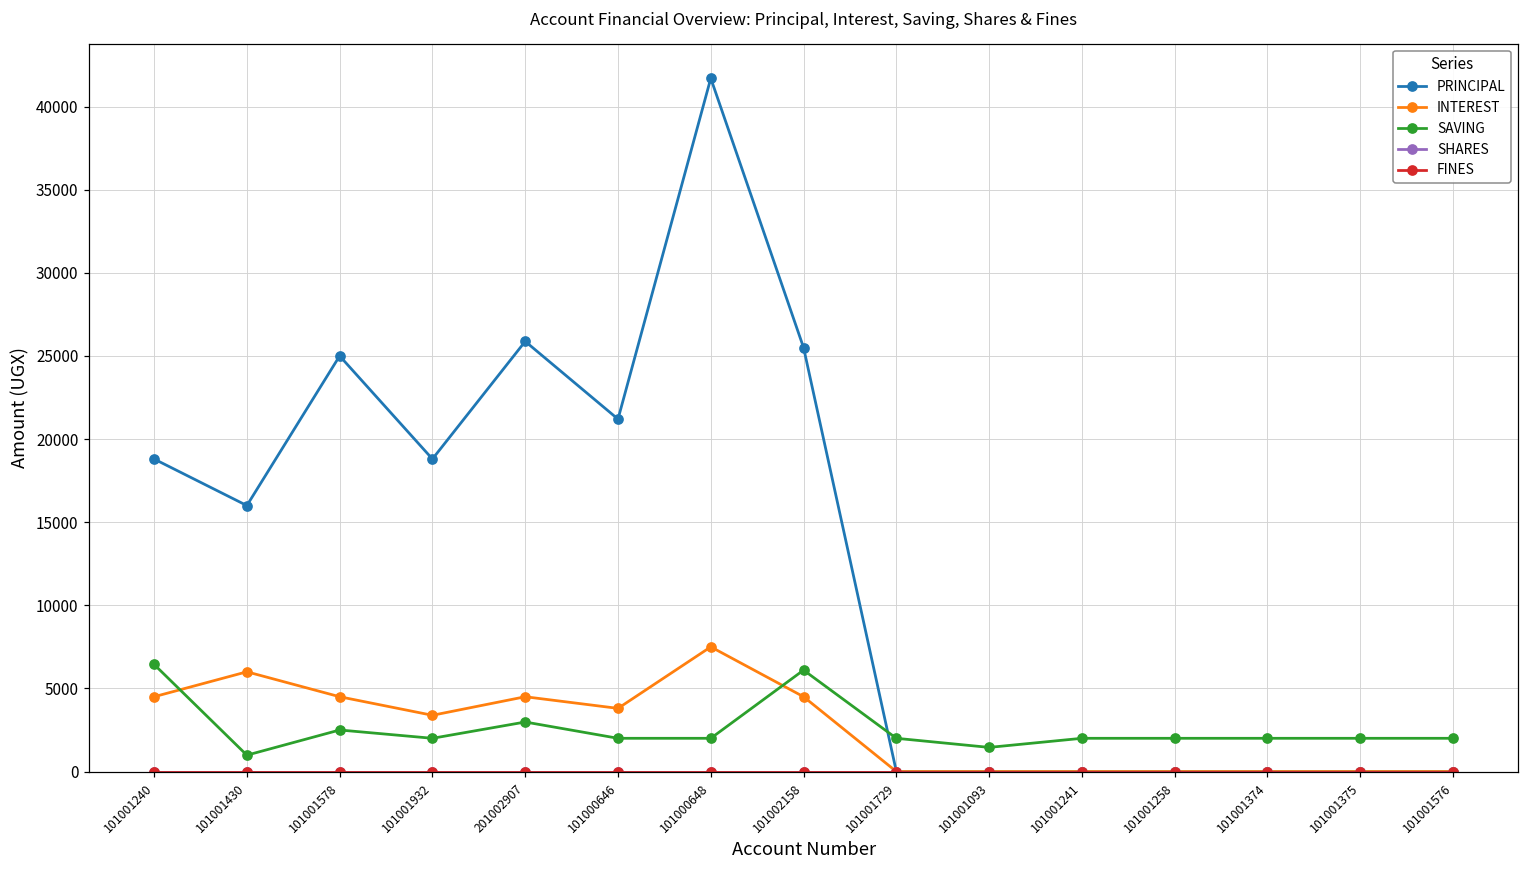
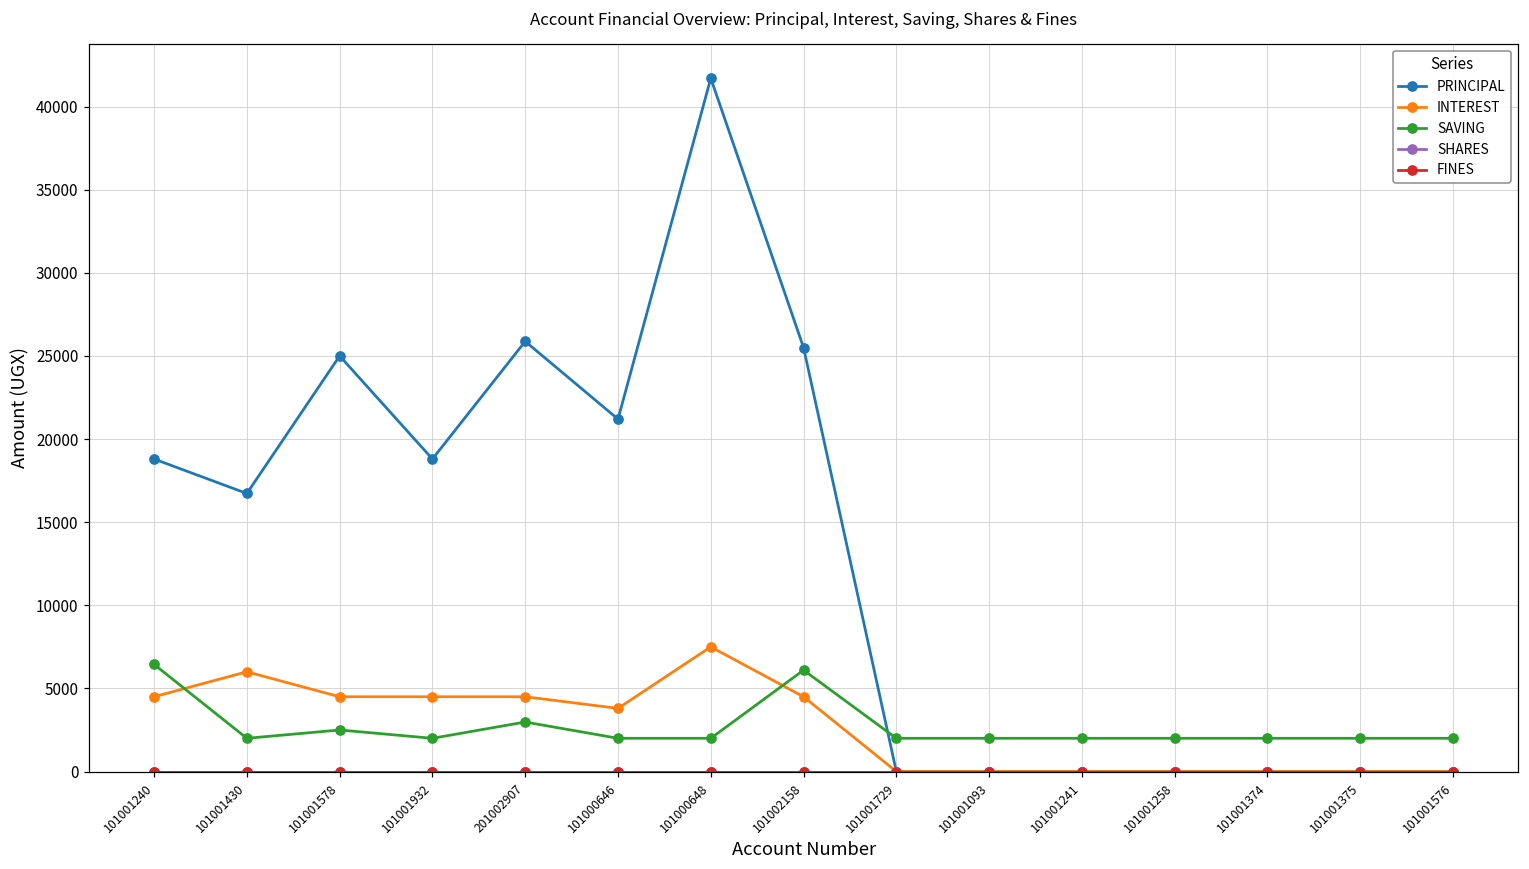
  {
    "PRINCIPAL": {
      "101001240": 18800,
-     "101001430": 16000,
+     "101001430": 16700,
      "101001578": 25000,
      "101001932": 18800,
      "201002907": 25900,
      "101000646": 21200,
      "101000648": 41700,
      "101002158": 25500
    },
    "INTEREST": {
      "101001240": 4500,
      "101001430": 6000,
      "101001578": 4500,
-     "101001932": 3400,
+     "101001932": 4500,
      "201002907": 4500,
      "101000646": 3800,
      "101000648": 7500,
      "101002158": 4500
    },
    "SAVING": {
      "101001240": 6400,
-     "101001430": 1000,
+     "101001430": 2000,
      "101001578": 2500,
      "101001932": 2000,
      "201002907": 3000,
      "101000646": 2000,
      "101000648": 2000,
      "101002158": 6100,
      "101001729": 2000,
-     "101001093": 1500,
+     "101001093": 2000,
      "101001241": 2000,
      "101001258": 2000,
      "101001374": 2000,
      "101001375": 2000,
      "101001576": 2000
    },
    "FINES": {
      "101001240": 0,
      "101001430": 0,
      "101001578": 0,
      "101001932": 0,
      "201002907": 0,
      "101000646": 0,
      "101000648": 0,
      "101002158": 0
    }
  }
